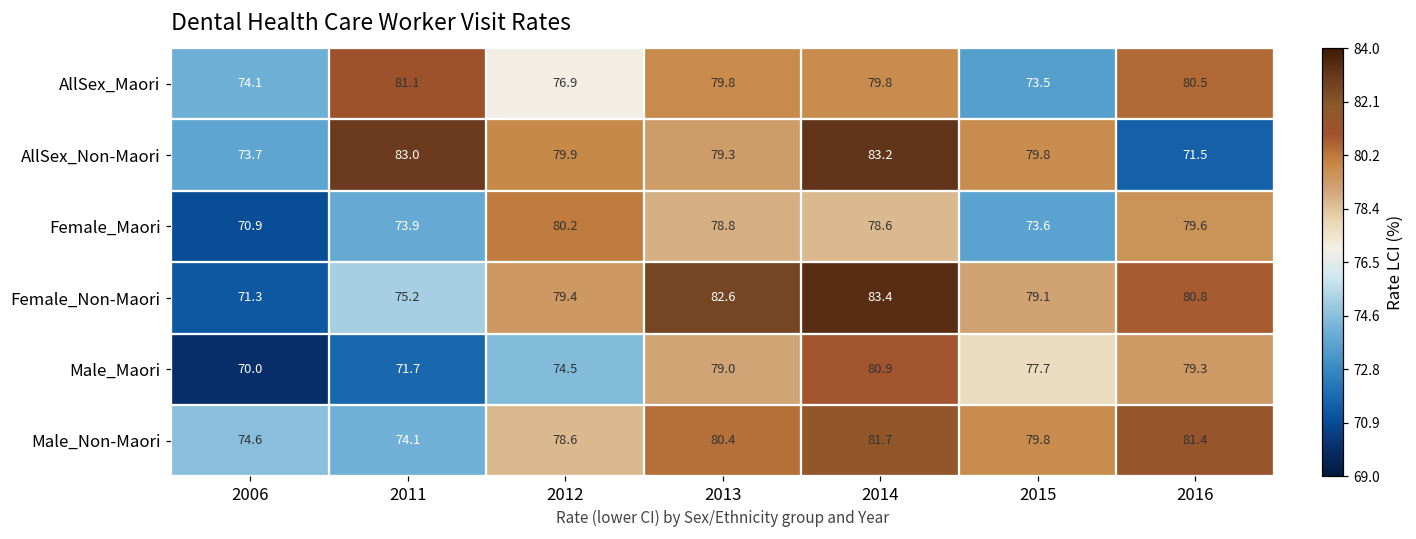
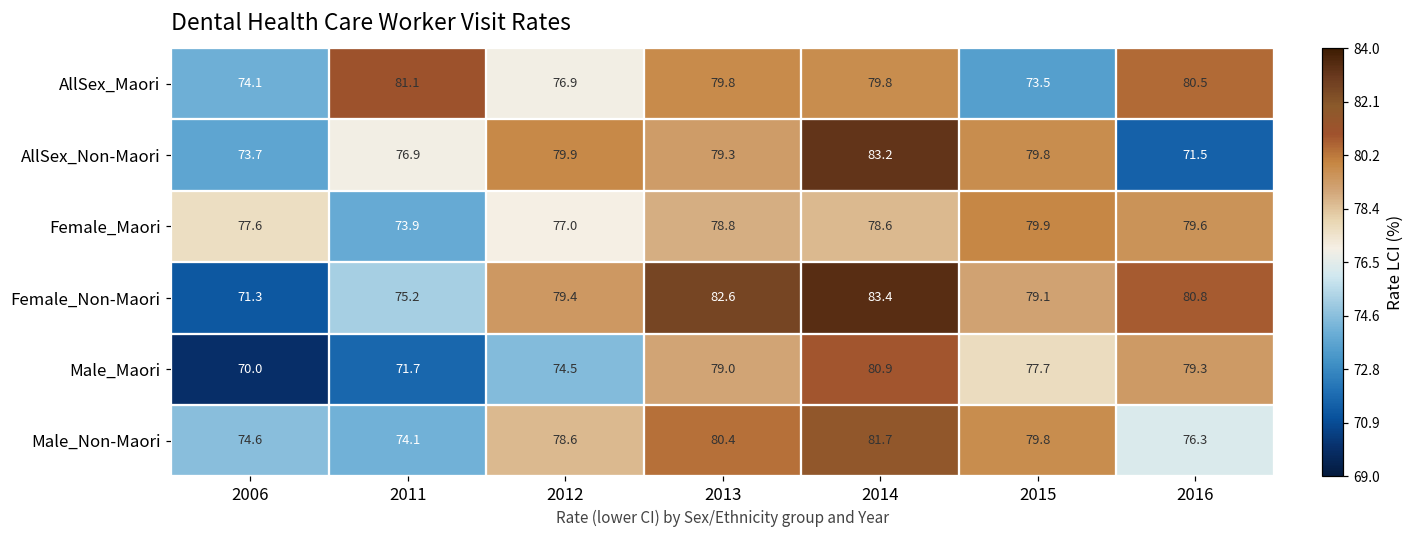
  {
    "AllSex_Maori": {
      "2006": 74.1,
      "2011": 81.1,
      "2012": 76.9,
      "2013": 79.8,
      "2014": 79.8,
      "2015": 73.5,
      "2016": 80.5
    },
    "AllSex_Non-Maori": {
      "2006": 73.7,
-     "2011": 83.0,
+     "2011": 76.9,
      "2012": 79.9,
      "2013": 79.3,
      "2014": 83.2,
      "2015": 79.8,
      "2016": 71.5
    },
    "Female_Maori": {
-     "2006": 70.9,
+     "2006": 77.6,
      "2011": 73.9,
-     "2012": 80.2,
+     "2012": 77.0,
      "2013": 78.8,
      "2014": 78.6,
-     "2015": 73.6,
+     "2015": 79.9,
      "2016": 79.6
    },
    "Female_Non-Maori": {
      "2006": 71.3,
      "2011": 75.2,
      "2012": 79.4,
      "2013": 82.6,
      "2014": 83.4,
      "2015": 79.1,
      "2016": 80.8
    },
    "Male_Maori": {
      "2006": 70.0,
      "2011": 71.7,
      "2012": 74.5,
      "2013": 79.0,
      "2014": 80.9,
      "2015": 77.7,
      "2016": 79.3
    },
    "Male_Non-Maori": {
      "2006": 74.6,
      "2011": 74.1,
      "2012": 78.6,
      "2013": 80.4,
      "2014": 81.7,
      "2015": 79.8,
-     "2016": 81.4
+     "2016": 76.3
    }
  }
